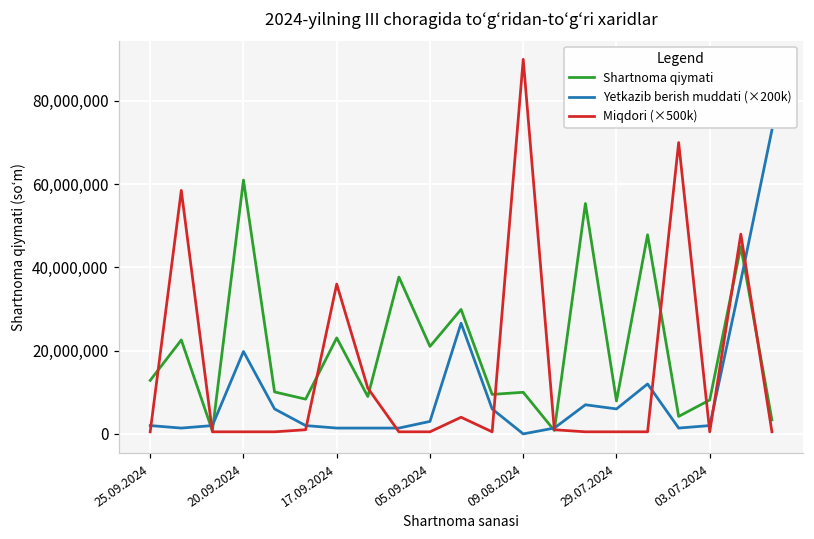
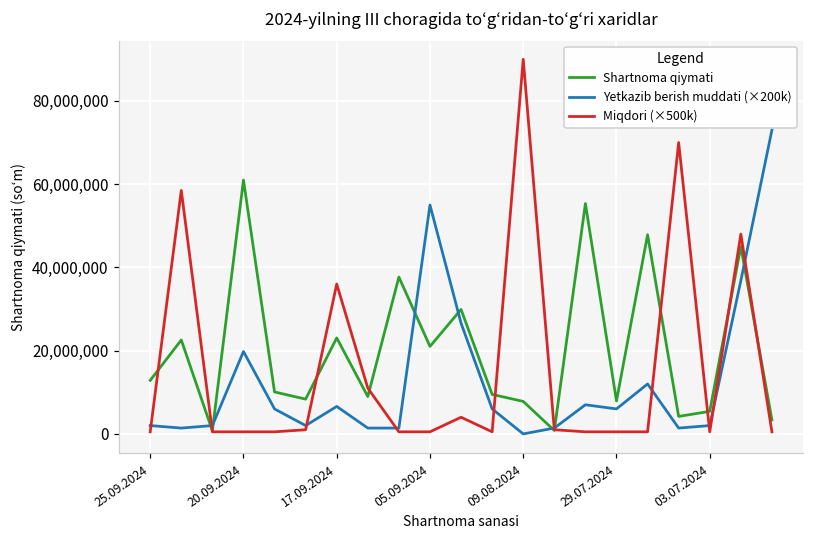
  {
    "Shartnoma qiymati": {
      "25.09.2024": "13,000,000",
      "20.09.2024": "61,000,000",
      "17.09.2024": "23,000,000",
      "05.09.2024": "21,000,000",
-     "09.08.2024": "10,000,000",
-     "03.07.2024": "8,000,000"
+     "09.08.2024": "8,000,000",
+     "03.07.2024": "5,000,000"
    },
    "Yetkazib berish muddati (×200k)": {
      "25.09.2024": "2,000,000",
      "20.09.2024": "20,000,000",
-     "17.09.2024": "1,000,000",
-     "05.09.2024": "3,000,000",
+     "17.09.2024": "7,000,000",
+     "05.09.2024": "55,000,000",
      "09.08.2024": "0",
      "03.07.2024": "2,000,000"
    },
    "Miqdori (×500k)": {
      "25.09.2024": "1,000,000",
      "20.09.2024": "1,000,000",
      "17.09.2024": "36,000,000",
      "05.09.2024": "1,000,000",
      "09.08.2024": "90,000,000",
      "03.07.2024": "1,000,000"
    }
  }
